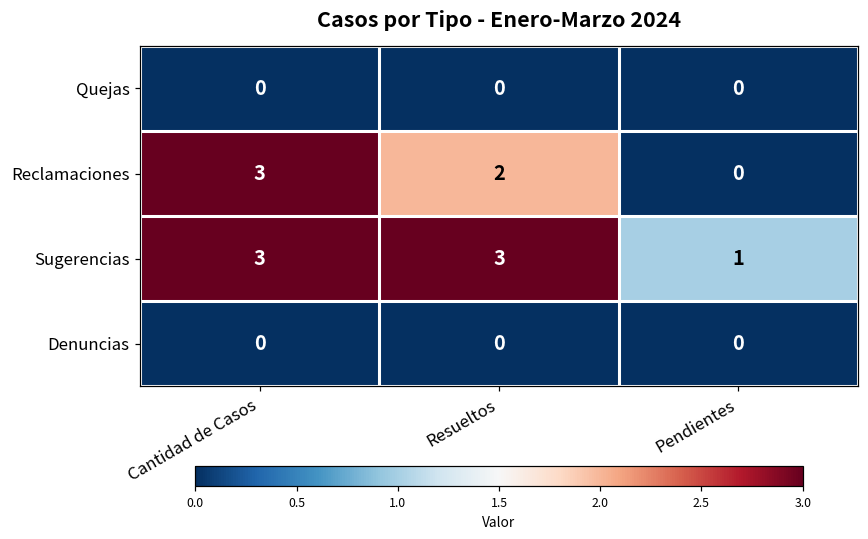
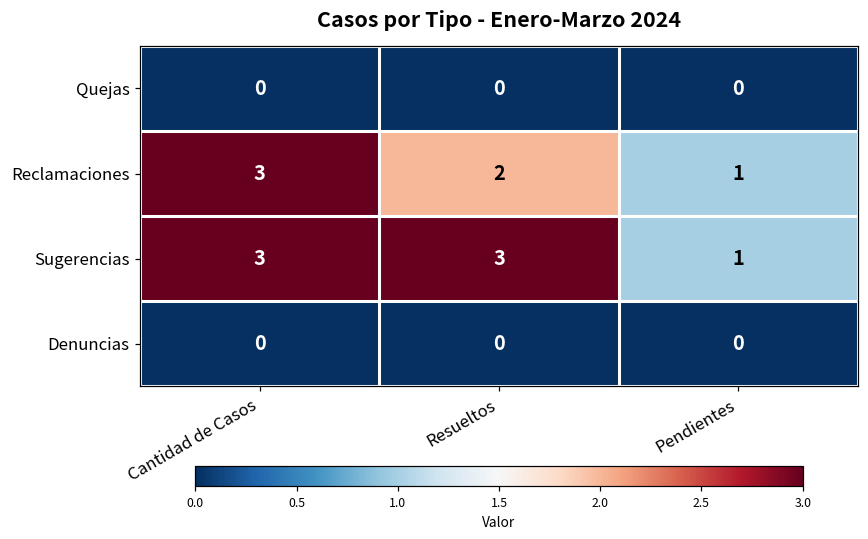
  {
    "Quejas": {
      "Cantidad de Casos": 0,
      "Resueltos": 0,
      "Pendientes": 0
    },
    "Reclamaciones": {
      "Cantidad de Casos": 3,
      "Resueltos": 2,
-     "Pendientes": 0
+     "Pendientes": 1
    },
    "Sugerencias": {
      "Cantidad de Casos": 3,
      "Resueltos": 3,
      "Pendientes": 1
    },
    "Denuncias": {
      "Cantidad de Casos": 0,
      "Resueltos": 0,
      "Pendientes": 0
    }
  }
